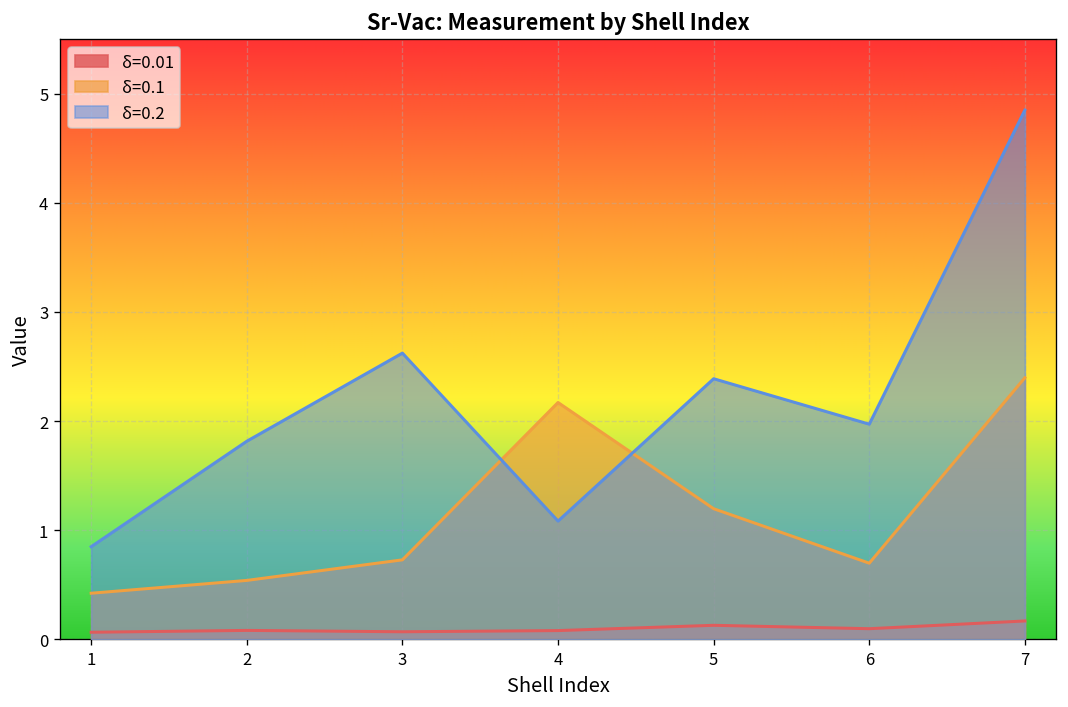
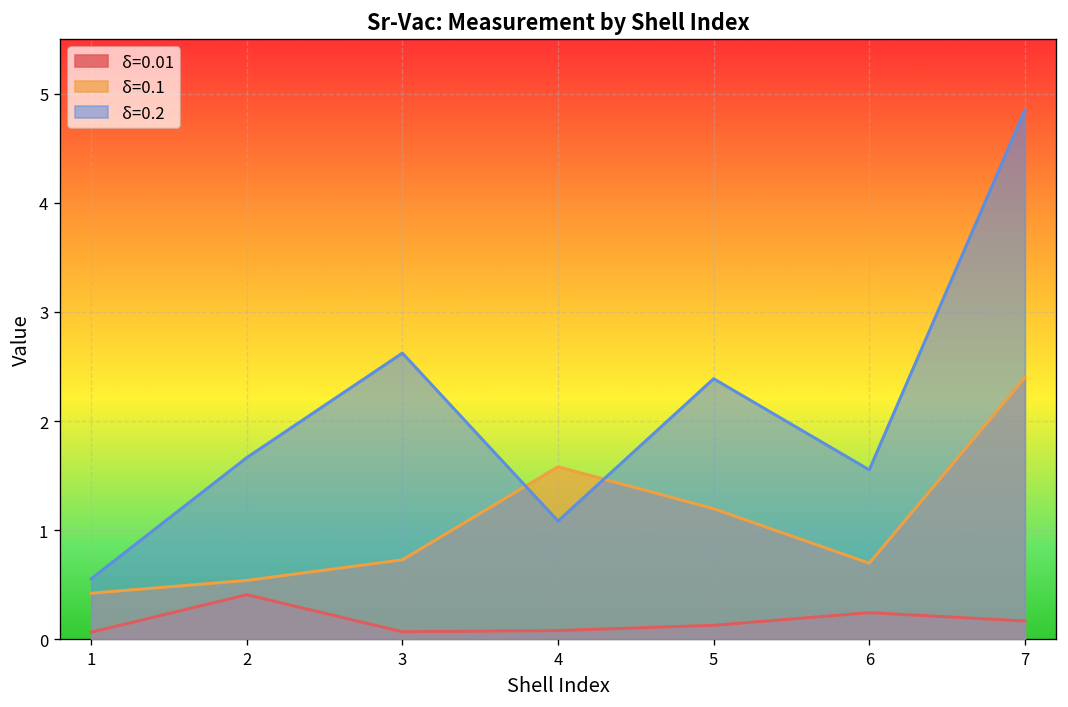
  {
    "δ=0.01": {
      "1": 0.1,
-     "2": 0.1,
+     "2": 0.4,
      "3": 0.1,
      "4": 0.1,
      "5": 0.1,
-     "6": 0.1,
+     "6": 0.2,
      "7": 0.2
    },
    "δ=0.1": {
      "1": 0.4,
      "2": 0.5,
      "3": 0.7,
-     "4": 2.2,
+     "4": 1.6,
      "5": 1.2,
      "6": 0.7,
      "7": 2.4
    },
    "δ=0.2": {
-     "1": 0.8,
-     "2": 1.8,
+     "1": 0.6,
+     "2": 1.7,
      "3": 2.6,
      "4": 1.1,
      "5": 2.4,
-     "6": 2.0,
+     "6": 1.6,
      "7": 4.8
    }
  }
